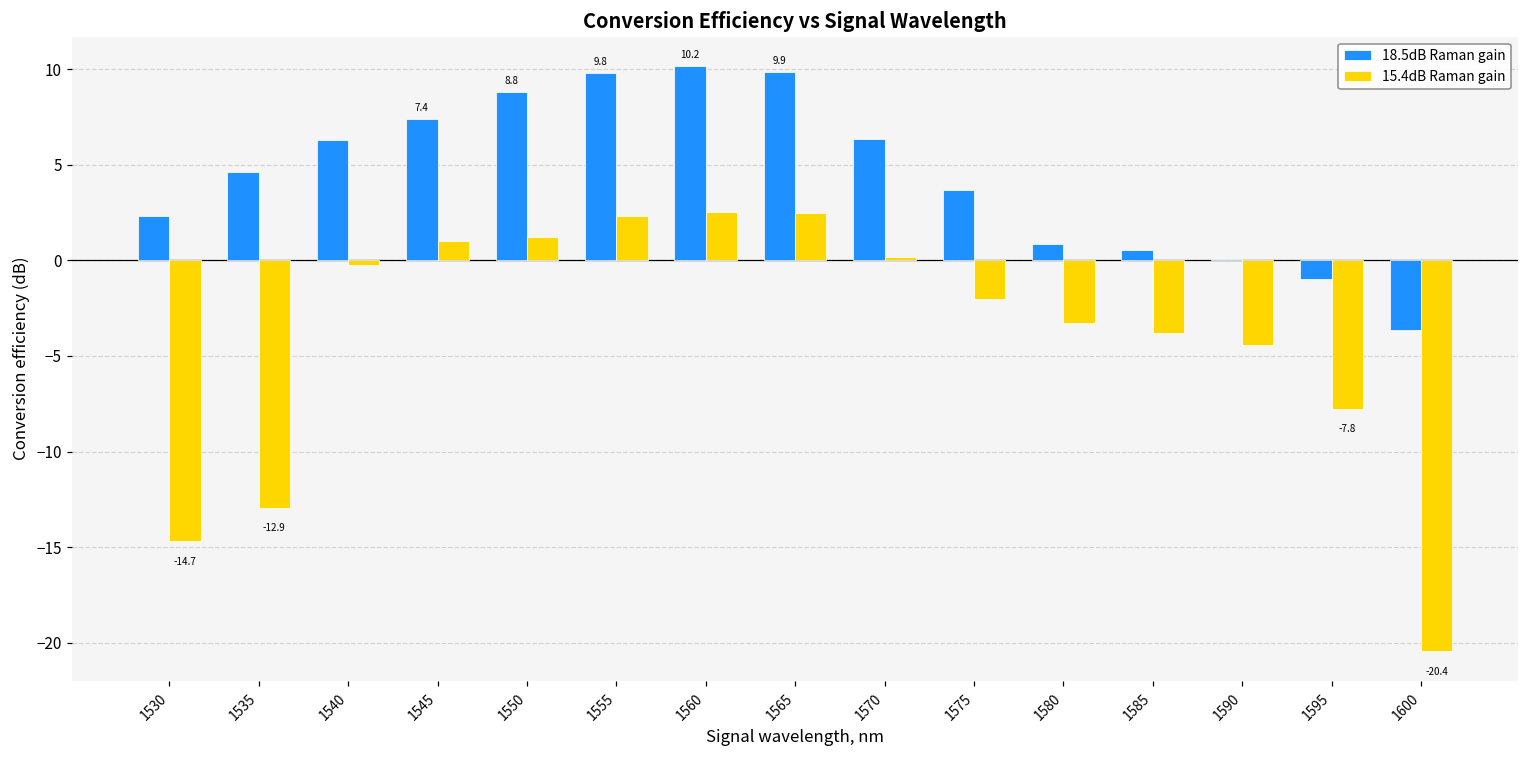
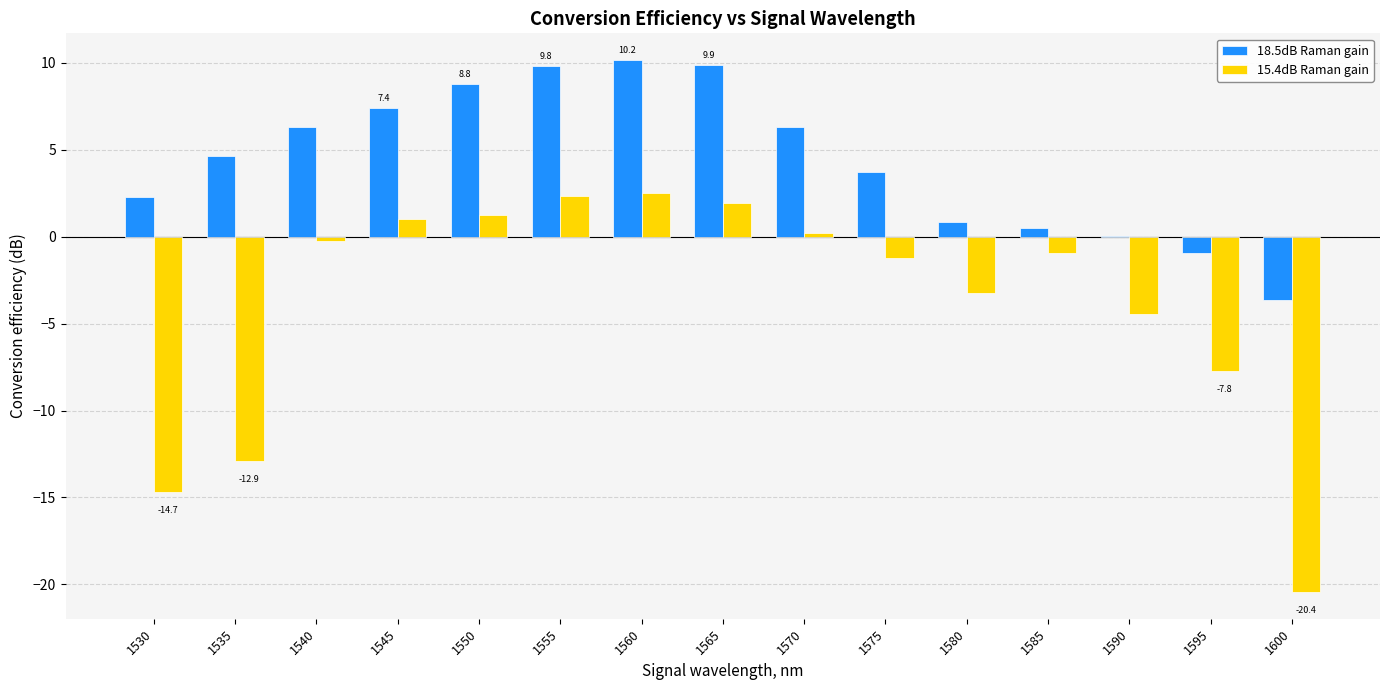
  {
    "18.5dB Raman gain": {
      "1545": 7.4,
      "1550": 8.8,
      "1555": 9.8,
      "1560": 10.2,
      "1565": 9.9
    },
    "15.4dB Raman gain": {
      "1540": -0.2,
      "1545": 1.0,
      "1550": 1.2,
      "1555": 2.3,
      "1560": 2.5,
-     "1565": 2.5,
+     "1565": 2.0,
      "1570": 0.2,
-     "1575": -2.0,
+     "1575": -1.3,
      "1580": -3.3,
-     "1585": -3.8,
+     "1585": -0.9,
      "1590": -4.4
    }
  }
